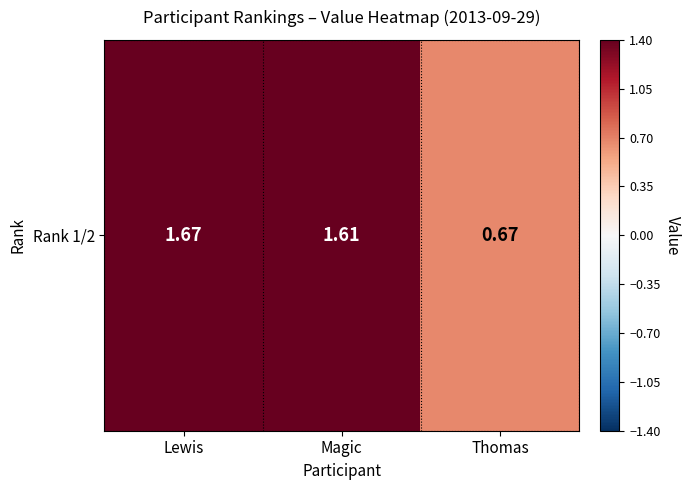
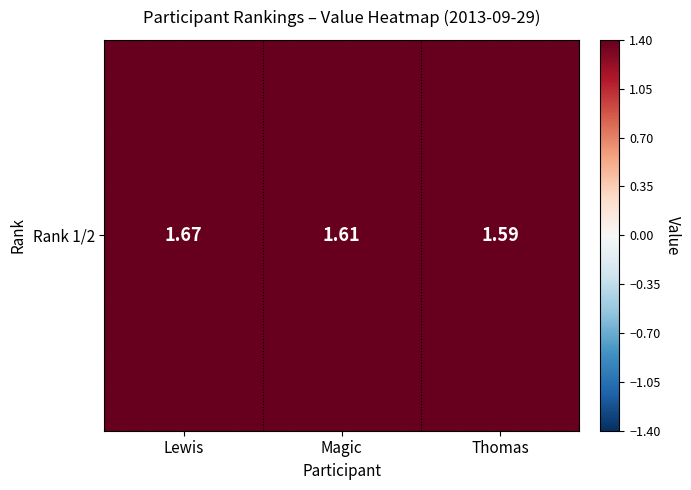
  {
    "Rank 1/2": {
      "Lewis": 1.67,
      "Magic": 1.61,
-     "Thomas": 0.67
+     "Thomas": 1.59
    }
  }
